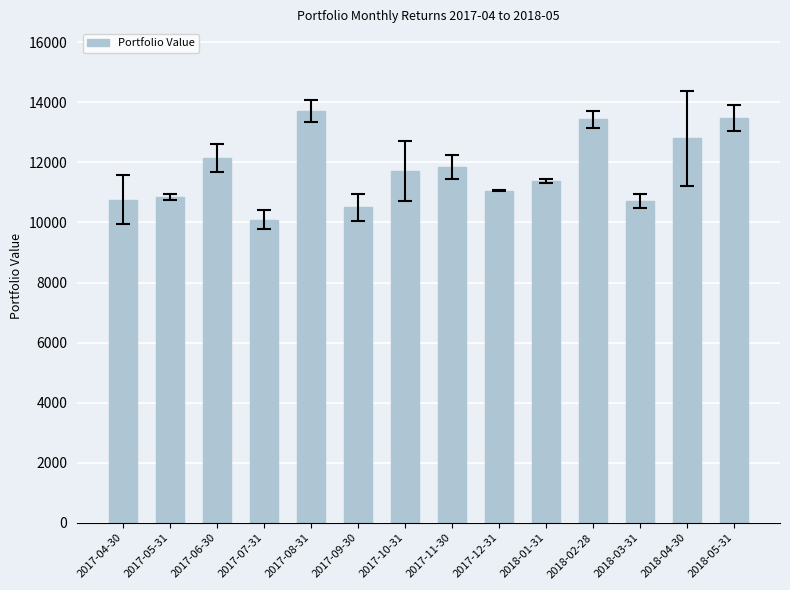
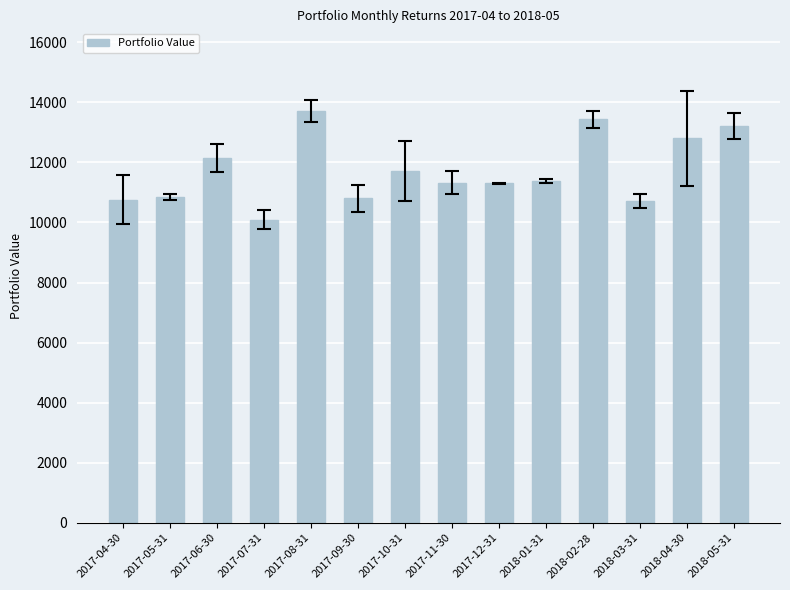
  {
    "Portfolio Value": {
      "2017-04-30": 10800,
      "2017-05-31": 10900,
      "2017-06-30": 12100,
      "2017-07-31": 10100,
      "2017-08-31": 13700,
-     "2017-09-30": 10500,
+     "2017-09-30": 10800,
      "2017-10-31": 11700,
-     "2017-11-30": 11800,
-     "2017-12-31": 11100,
+     "2017-11-30": 11300,
+     "2017-12-31": 11300,
      "2018-01-31": 11400,
      "2018-02-28": 13400,
      "2018-03-31": 10700,
      "2018-04-30": 12800,
-     "2018-05-31": 13500
+     "2018-05-31": 13200
    }
  }
